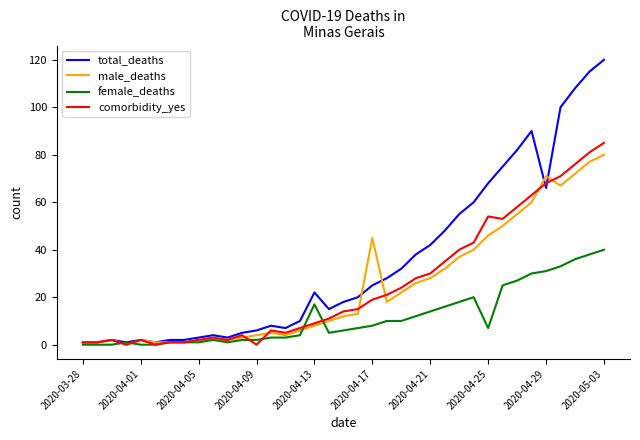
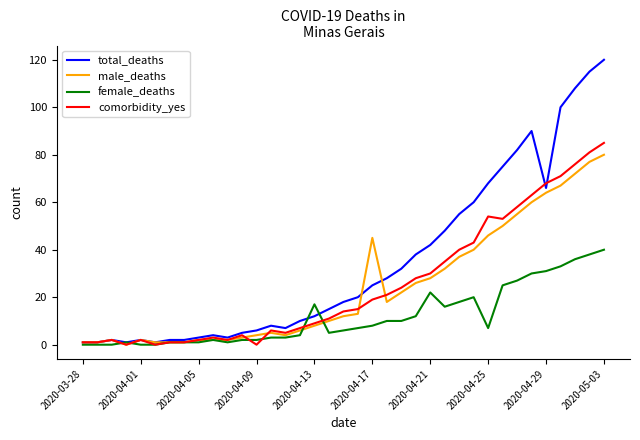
  {
    "total_deaths": {
      "2020-04-09": 6,
-     "2020-04-13": 22,
+     "2020-04-13": 12,
      "2020-04-17": 25,
      "2020-04-21": 42,
      "2020-04-25": 68,
      "2020-04-29": 66,
      "2020-05-03": 120
    },
    "male_deaths": {
      "2020-04-09": 4,
      "2020-04-17": 45,
      "2020-04-21": 28,
      "2020-04-25": 46,
-     "2020-04-29": 71,
+     "2020-04-29": 64,
      "2020-05-03": 80
    },
    "female_deaths": {
      "2020-04-01": 0,
      "2020-04-09": 2,
      "2020-04-13": 17,
      "2020-04-17": 8,
-     "2020-04-21": 14,
+     "2020-04-21": 22,
      "2020-04-25": 7,
      "2020-04-29": 31,
      "2020-05-03": 40
    },
    "comorbidity_yes": {
      "2020-04-09": 0,
      "2020-04-17": 19,
      "2020-04-21": 30,
      "2020-04-25": 54,
      "2020-04-29": 68,
      "2020-05-03": 85
    }
  }
